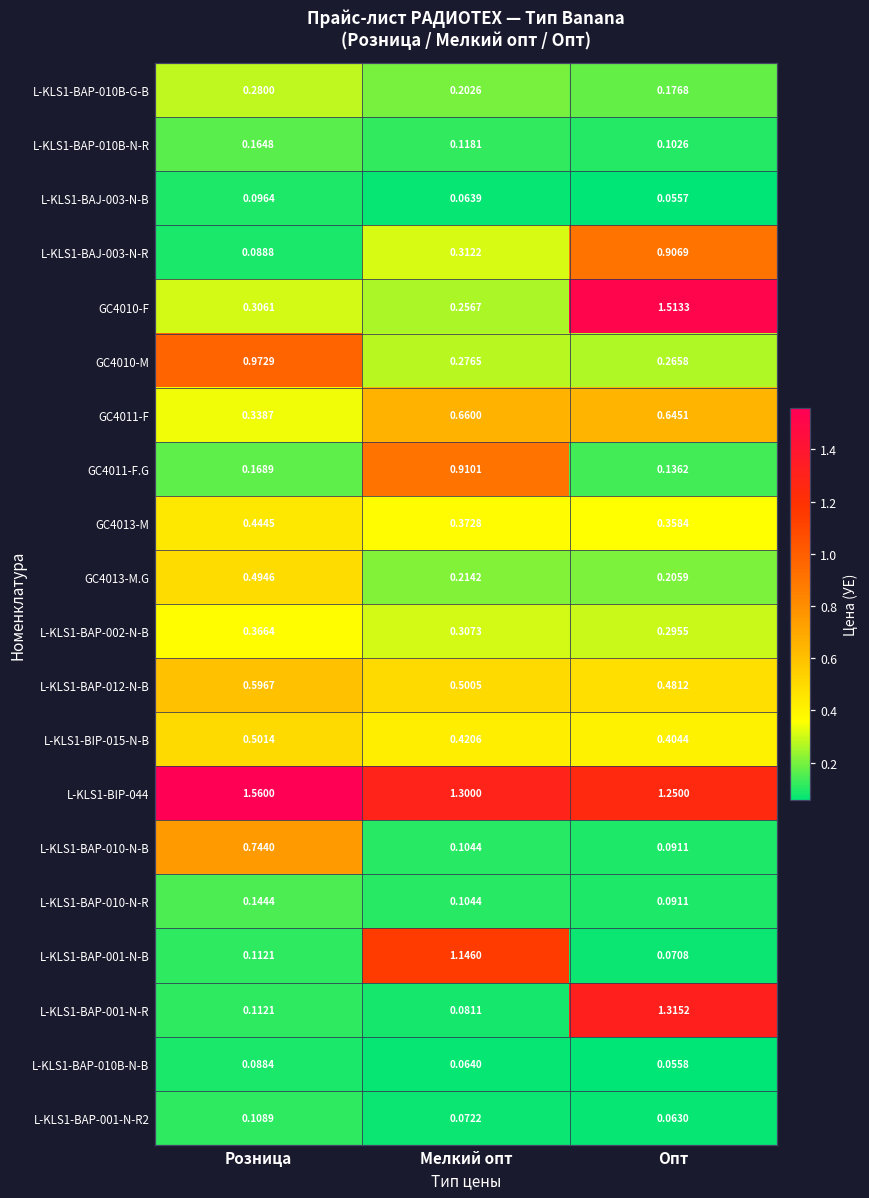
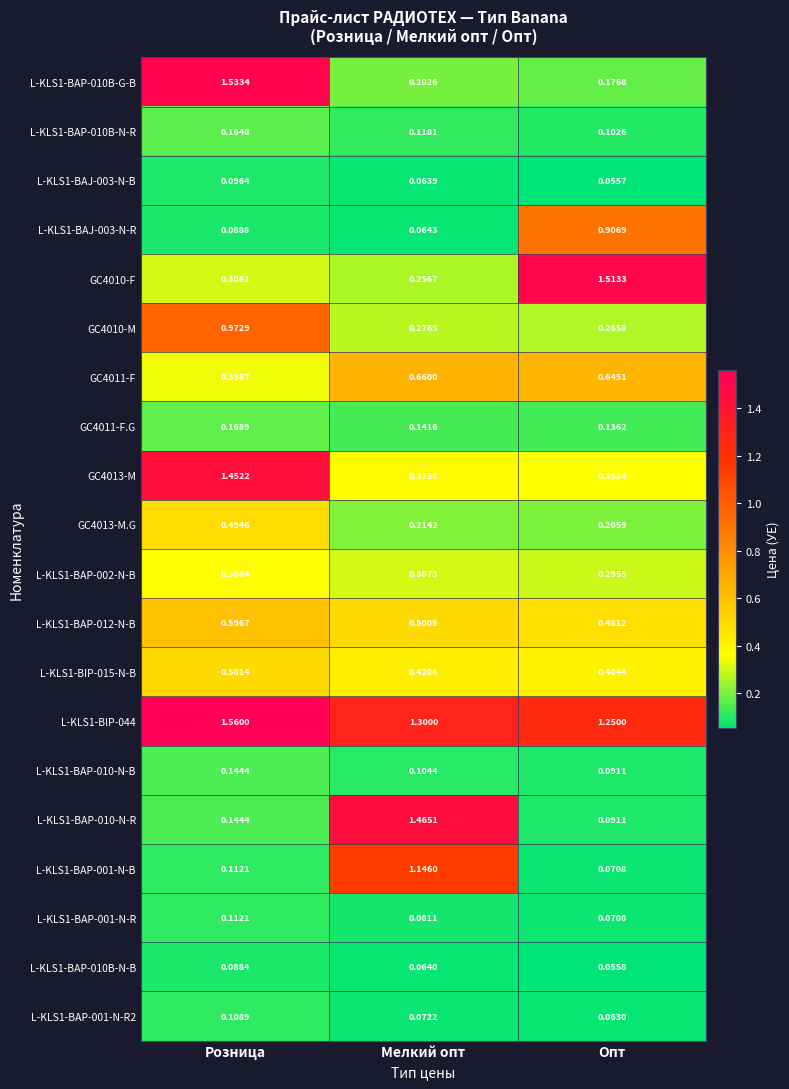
  {
    "L-KLS1-BAP-010B-G-B": {
-     "Розница": 0.2800,
+     "Розница": 1.5334,
      "Мелкий опт": 0.2026,
      "Опт": 0.1768
    },
    "L-KLS1-BAP-010B-N-R": {
      "Розница": 0.1648,
      "Мелкий опт": 0.1181,
      "Опт": 0.1026
    },
    "L-KLS1-BAJ-003-N-B": {
      "Розница": 0.0964,
      "Мелкий опт": 0.0639,
      "Опт": 0.0557
    },
    "L-KLS1-BAJ-003-N-R": {
      "Розница": 0.0888,
-     "Мелкий опт": 0.3122,
+     "Мелкий опт": 0.0643,
      "Опт": 0.9069
    },
    "GC4010-F": {
      "Розница": 0.3061,
      "Мелкий опт": 0.2567,
      "Опт": 1.5133
    },
    "GC4010-M": {
      "Розница": 0.9729,
      "Мелкий опт": 0.2765,
      "Опт": 0.2658
    },
    "GC4011-F": {
      "Розница": 0.3387,
      "Мелкий опт": 0.6600,
      "Опт": 0.6451
    },
    "GC4011-F.G": {
      "Розница": 0.1689,
-     "Мелкий опт": 0.9101,
+     "Мелкий опт": 0.1416,
      "Опт": 0.1362
    },
    "GC4013-M": {
-     "Розница": 0.4445,
+     "Розница": 1.4522,
      "Мелкий опт": 0.3728,
      "Опт": 0.3584
    },
    "GC4013-M.G": {
      "Розница": 0.4946,
      "Мелкий опт": 0.2142,
      "Опт": 0.2059
    },
    "L-KLS1-BAP-002-N-B": {
      "Розница": 0.3664,
      "Мелкий опт": 0.3073,
      "Опт": 0.2955
    },
    "L-KLS1-BAP-012-N-B": {
      "Розница": 0.5967,
      "Мелкий опт": 0.5005,
      "Опт": 0.4812
    },
    "L-KLS1-BIP-015-N-B": {
      "Розница": 0.5014,
      "Мелкий опт": 0.4206,
      "Опт": 0.4044
    },
    "L-KLS1-BIP-044": {
      "Розница": 1.5600,
      "Мелкий опт": 1.3000,
      "Опт": 1.2500
    },
    "L-KLS1-BAP-010-N-B": {
-     "Розница": 0.7440,
+     "Розница": 0.1444,
      "Мелкий опт": 0.1044,
      "Опт": 0.0911
    },
    "L-KLS1-BAP-010-N-R": {
      "Розница": 0.1444,
-     "Мелкий опт": 0.1044,
+     "Мелкий опт": 1.4651,
      "Опт": 0.0911
    },
    "L-KLS1-BAP-001-N-B": {
      "Розница": 0.1121,
      "Мелкий опт": 1.1460,
      "Опт": 0.0708
    },
    "L-KLS1-BAP-001-N-R": {
      "Розница": 0.1121,
      "Мелкий опт": 0.0811,
-     "Опт": 1.3152
+     "Опт": 0.0708
    },
    "L-KLS1-BAP-010B-N-B": {
      "Розница": 0.0884,
      "Мелкий опт": 0.0640,
      "Опт": 0.0558
    },
    "L-KLS1-BAP-001-N-R2": {
      "Розница": 0.1089,
      "Мелкий опт": 0.0722,
      "Опт": 0.0630
    }
  }
